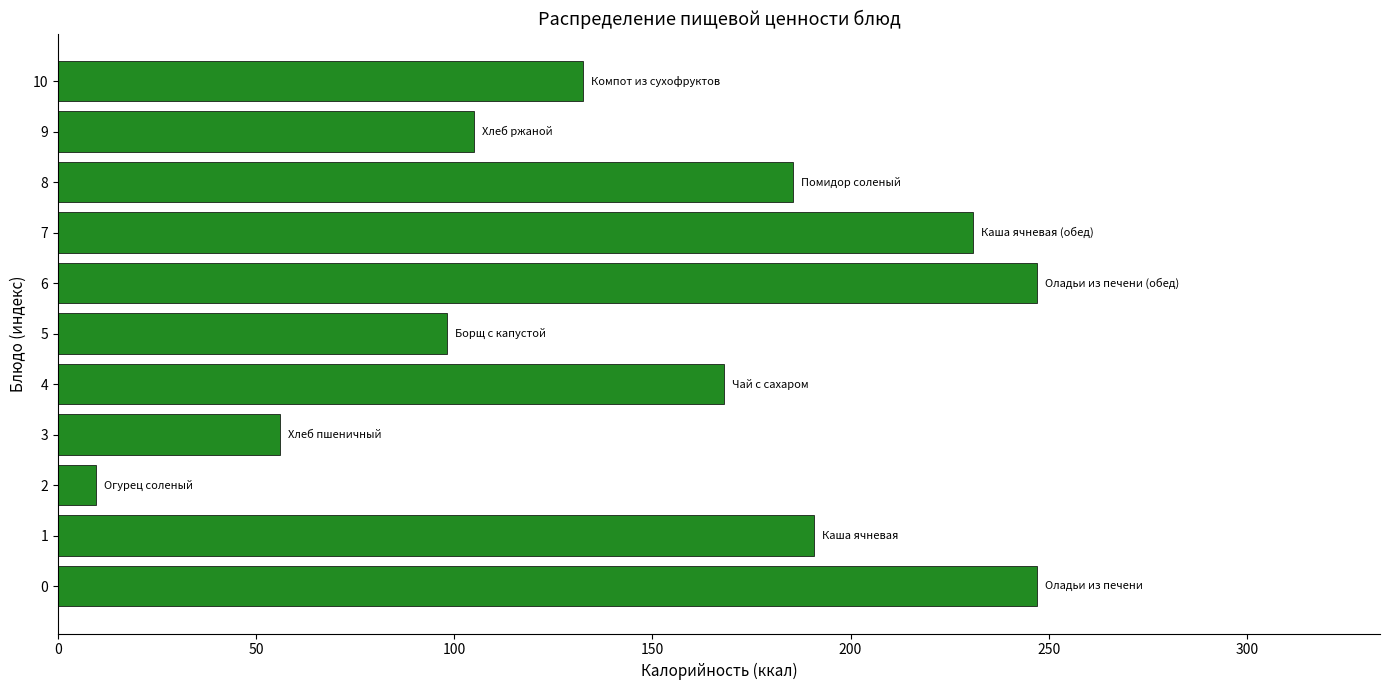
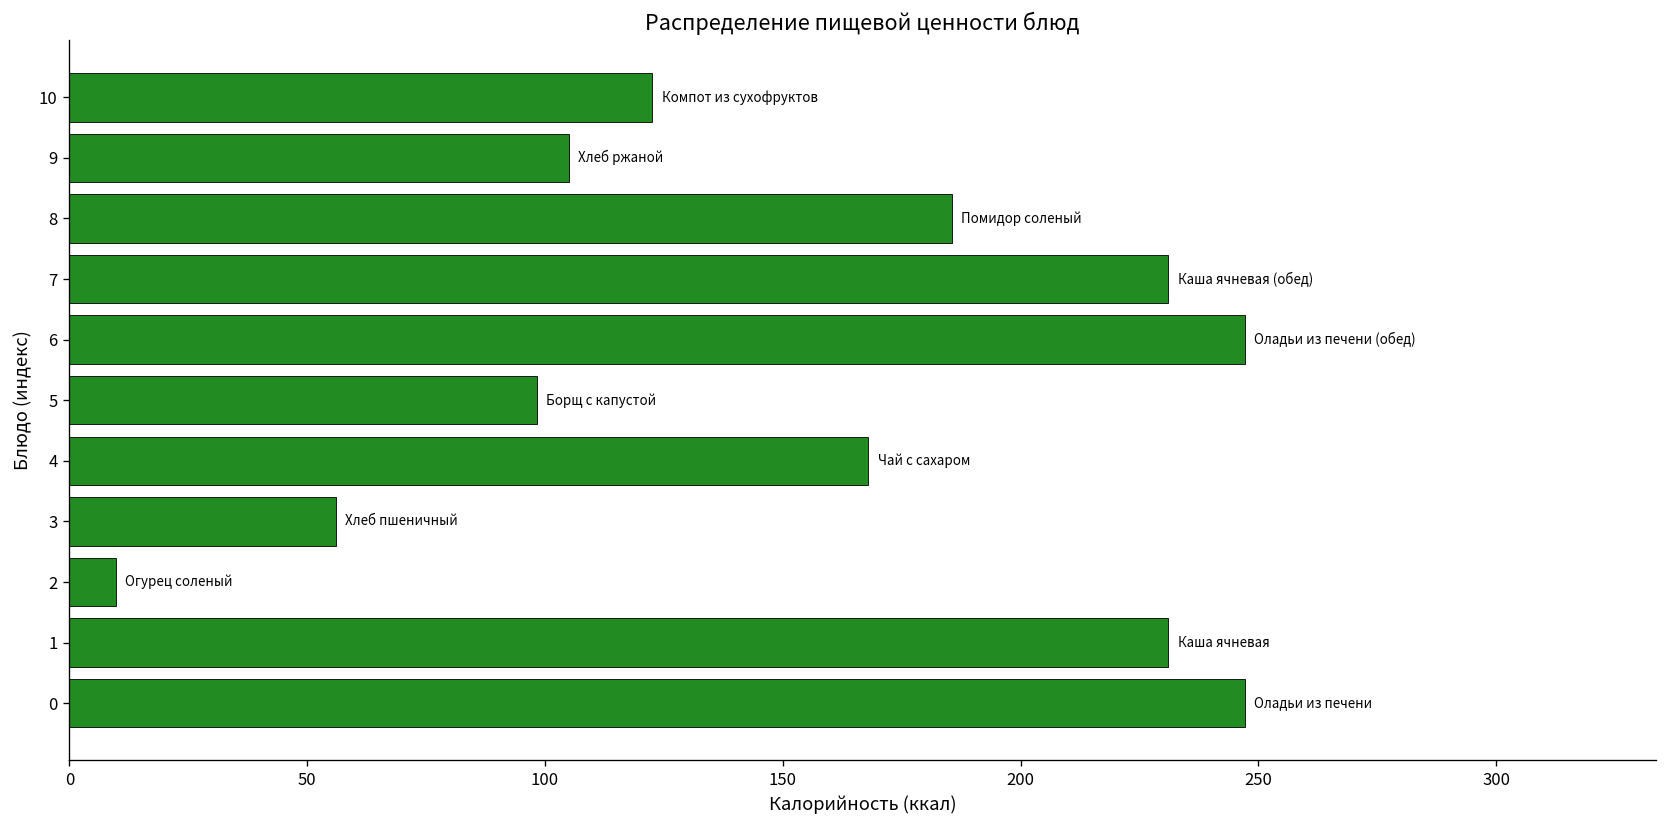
  {
-   "10": 133,
+   "10": 123,
    "9": 105,
    "8": 186,
    "7": 231,
    "6": 247,
    "5": 98,
    "4": 168,
    "3": 56,
    "2": 10,
-   "1": 191,
+   "1": 231,
    "0": 247
  }
